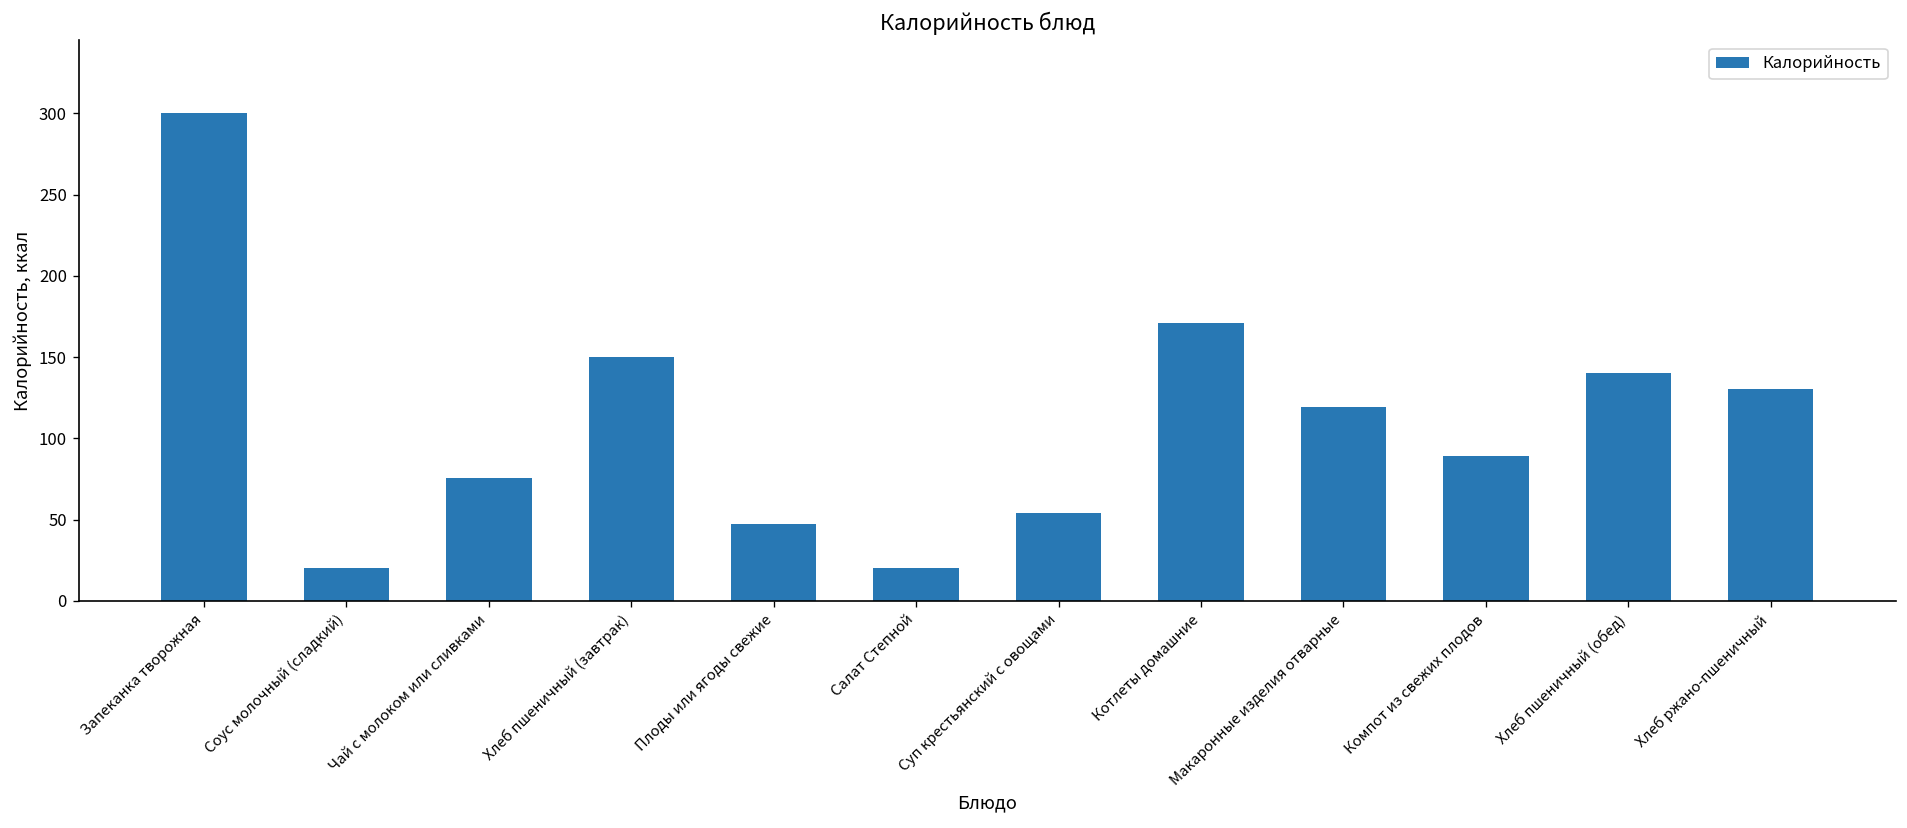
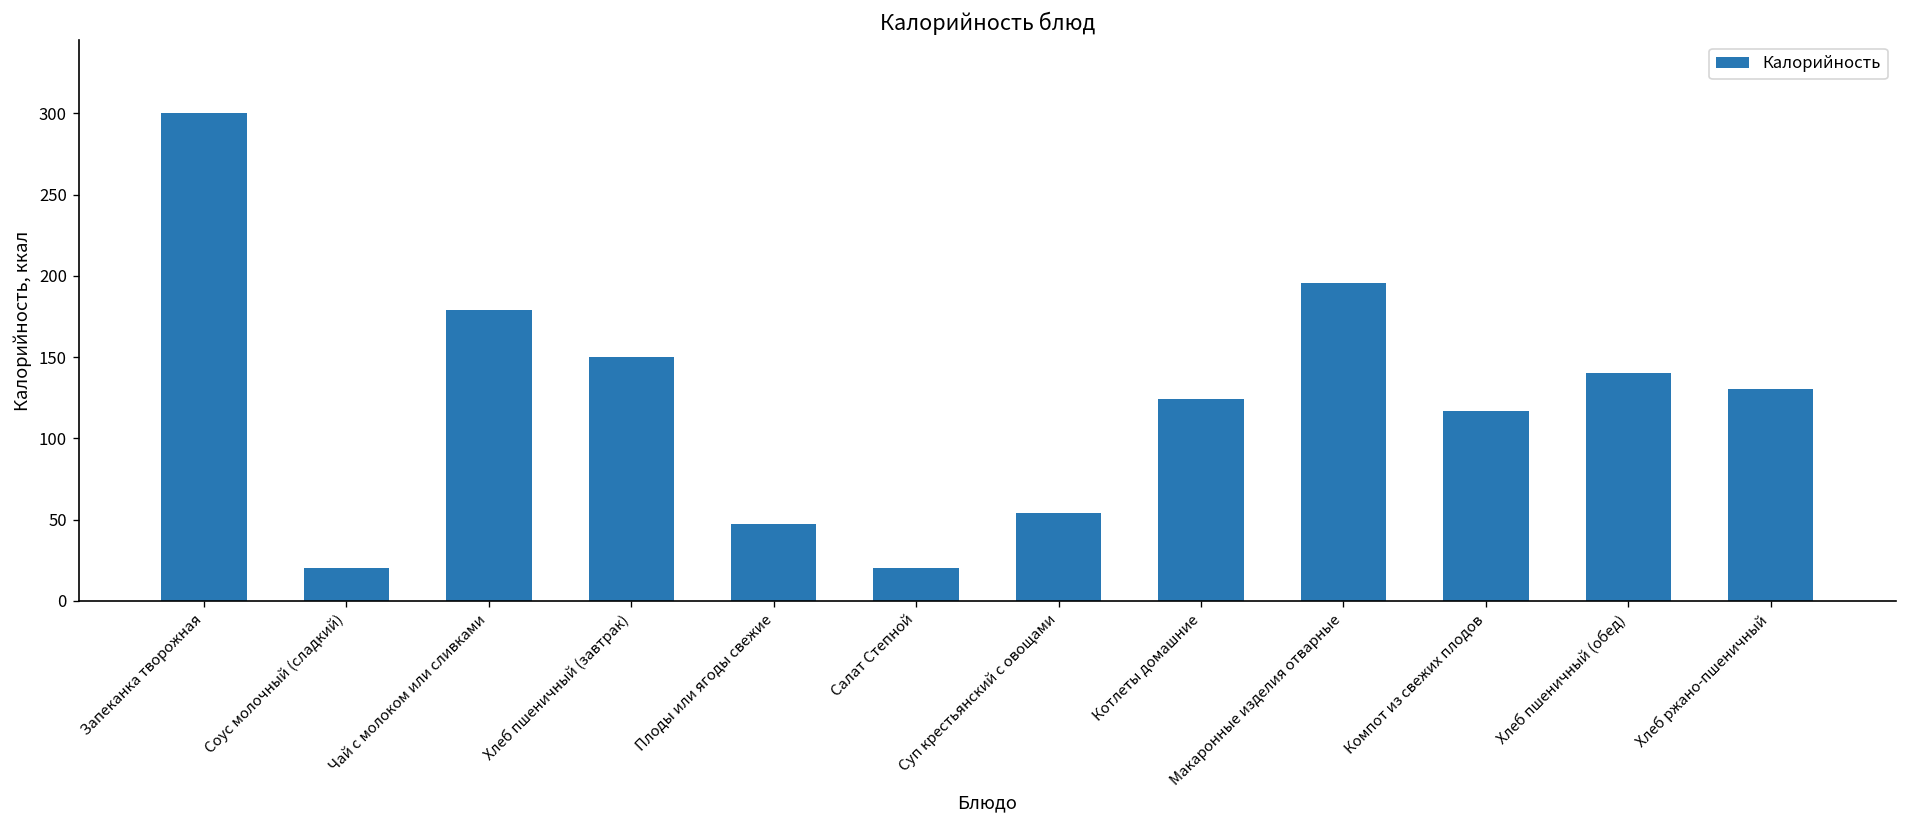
  {
    "Запеканка творожная": 300,
    "Соус молочный (сладкий)": 20,
-   "Чай с молоком или сливками": 75,
+   "Чай с молоком или сливками": 179,
    "Хлеб пшеничный (завтрак)": 150,
    "Плоды или ягоды свежие": 47,
    "Салат Степной": 20,
    "Суп крестьянский с овощами": 54,
-   "Котлеты домашние": 171,
-   "Макаронные изделия отварные": 119,
-   "Компот из свежих плодов": 89,
+   "Котлеты домашние": 124,
+   "Макаронные изделия отварные": 196,
+   "Компот из свежих плодов": 117,
    "Хлеб пшеничный (обед)": 140,
    "Хлеб ржано-пшеничный": 131
  }
